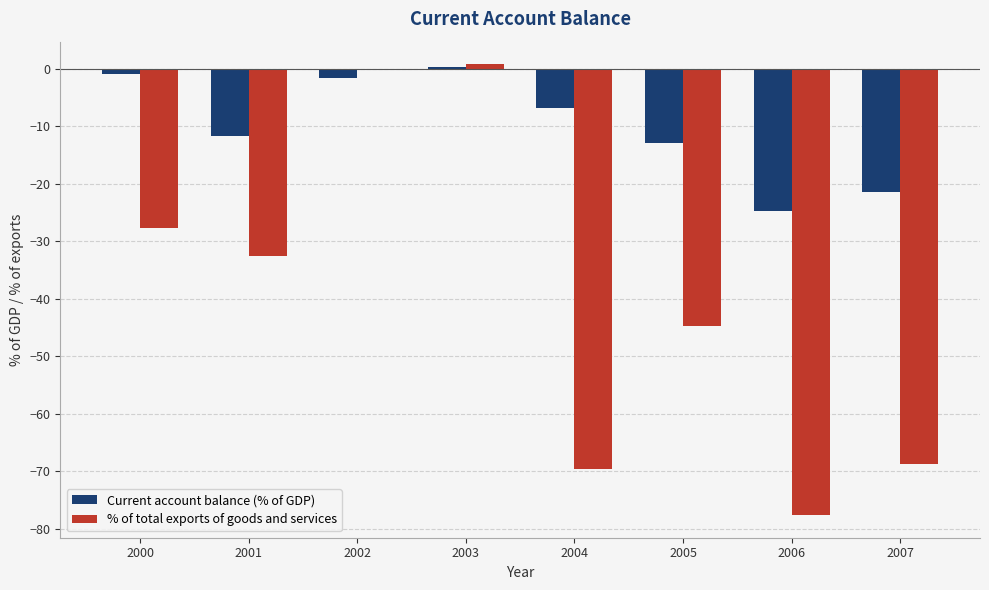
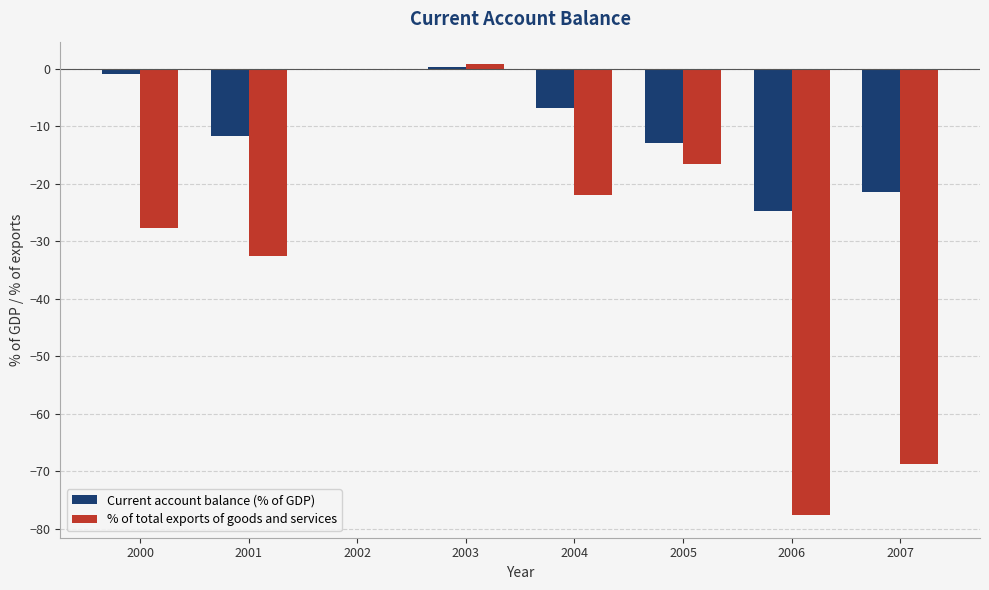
  {
    "Current account balance (% of GDP)": {
      "2000": -1,
      "2001": -12,
-     "2002": -2,
+     "2002": 0,
      "2004": -7,
      "2005": -13,
      "2006": -25,
      "2007": -21
    },
    "% of total exports of goods and services": {
      "2000": -28,
      "2001": -33,
      "2003": 1,
-     "2004": -70,
-     "2005": -45,
+     "2004": -22,
+     "2005": -17,
      "2006": -78,
      "2007": -69
    }
  }
